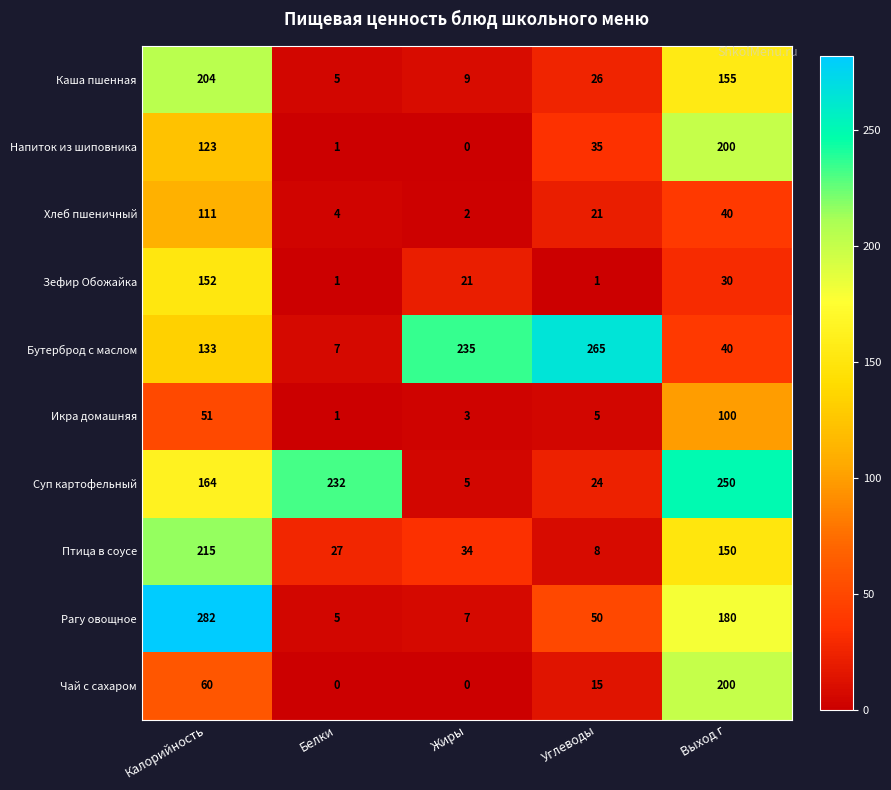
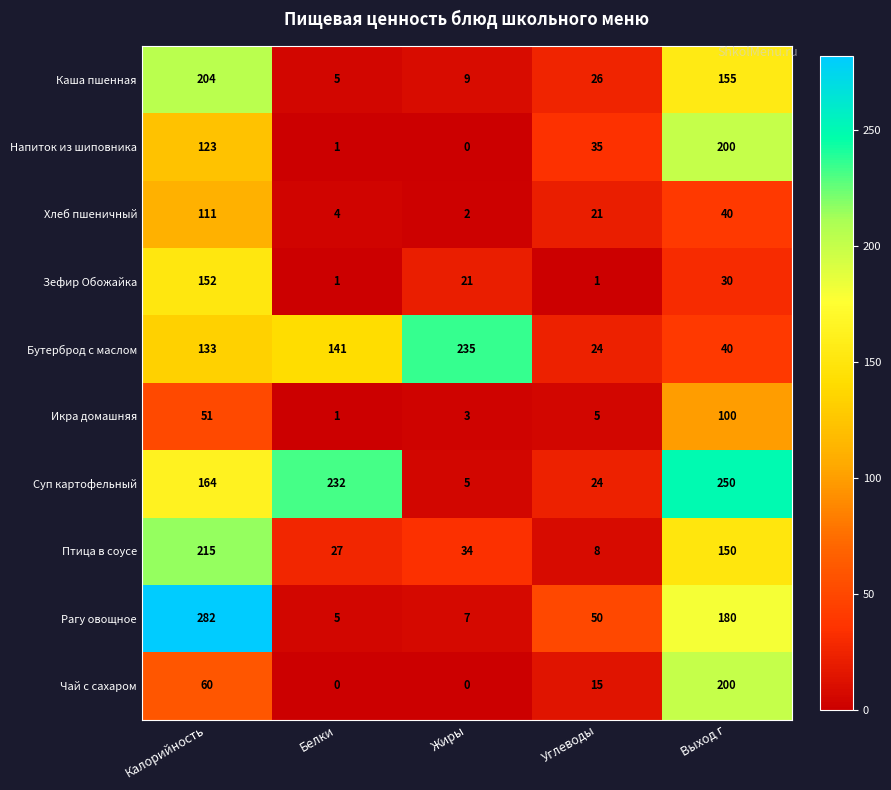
  {
    "Каша пшенная": {
      "Калорийность": 204,
      "Белки": 5,
      "Жиры": 9,
      "Углеводы": 26
    },
    "Напиток из шиповника": {
      "Калорийность": 123,
      "Белки": 1,
      "Жиры": 0,
      "Углеводы": 35,
      "Выход г": 200
    },
    "Хлеб пшеничный": {
      "Калорийность": 111,
      "Белки": 4,
      "Жиры": 2,
      "Углеводы": 21,
      "Выход г": 40
    },
    "Зефир Обожайка": {
      "Калорийность": 152,
      "Белки": 1,
      "Жиры": 21,
      "Углеводы": 1,
      "Выход г": 30
    },
    "Бутерброд с маслом": {
      "Калорийность": 133,
-     "Белки": 7,
+     "Белки": 141,
      "Жиры": 235,
-     "Углеводы": 265,
+     "Углеводы": 24,
      "Выход г": 40
    },
    "Икра домашняя": {
      "Калорийность": 51,
      "Белки": 1,
      "Жиры": 3,
      "Углеводы": 5,
      "Выход г": 100
    },
    "Суп картофельный": {
      "Калорийность": 164,
      "Белки": 232,
      "Жиры": 5,
      "Углеводы": 24,
      "Выход г": 250
    },
    "Птица в соусе": {
      "Калорийность": 215,
      "Белки": 27,
      "Жиры": 34,
      "Углеводы": 8,
      "Выход г": 150
    },
    "Рагу овощное": {
      "Калорийность": 282,
      "Белки": 5,
      "Жиры": 7,
      "Углеводы": 50,
      "Выход г": 180
    },
    "Чай с сахаром": {
      "Калорийность": 60,
      "Белки": 0,
      "Жиры": 0,
      "Углеводы": 15,
      "Выход г": 200
    }
  }
